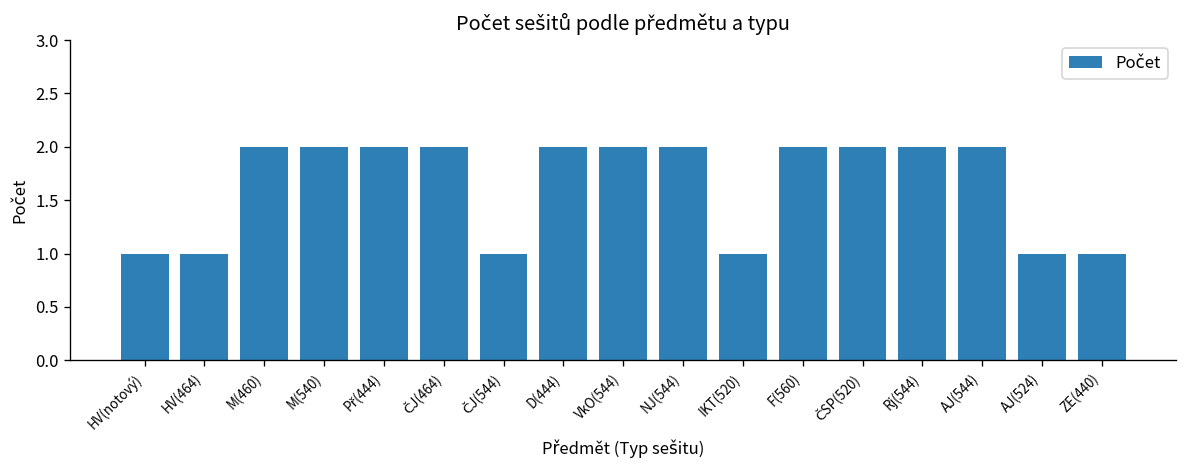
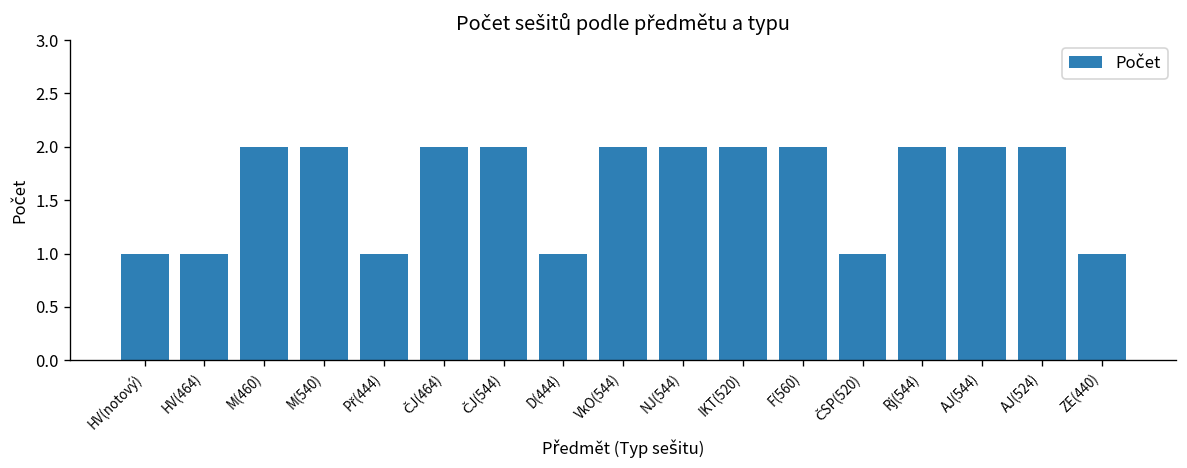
  {
    "HV(notový)": 1,
    "HV(464)": 1,
    "M(460)": 2,
    "M(540)": 2,
-   "Př(444)": 2,
+   "Př(444)": 1,
    "ČJ(464)": 2,
-   "ČJ(544)": 1,
-   "D(444)": 2,
+   "ČJ(544)": 2,
+   "D(444)": 1,
    "VkO(544)": 2,
    "NJ(544)": 2,
-   "IKT(520)": 1,
+   "IKT(520)": 2,
    "F(560)": 2,
-   "ČSP(520)": 2,
+   "ČSP(520)": 1,
    "Rj(544)": 2,
    "AJ(544)": 2,
-   "AJ(524)": 1,
+   "AJ(524)": 2,
    "ZE(440)": 1
  }
